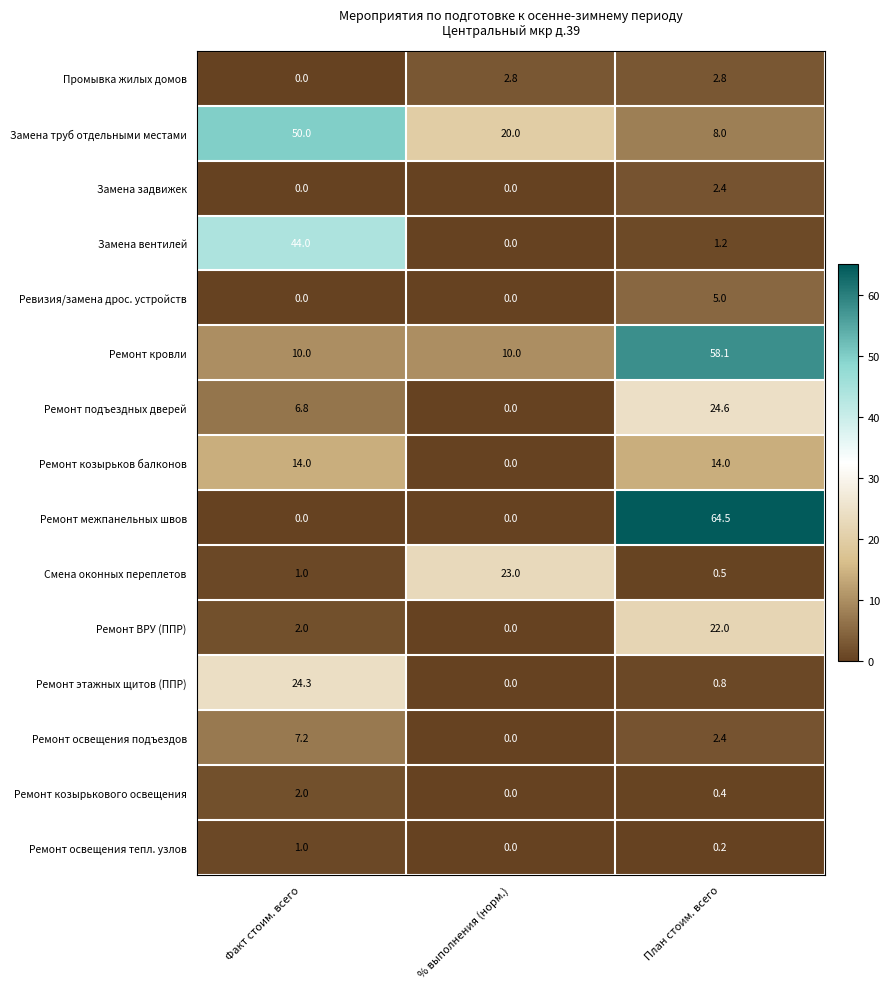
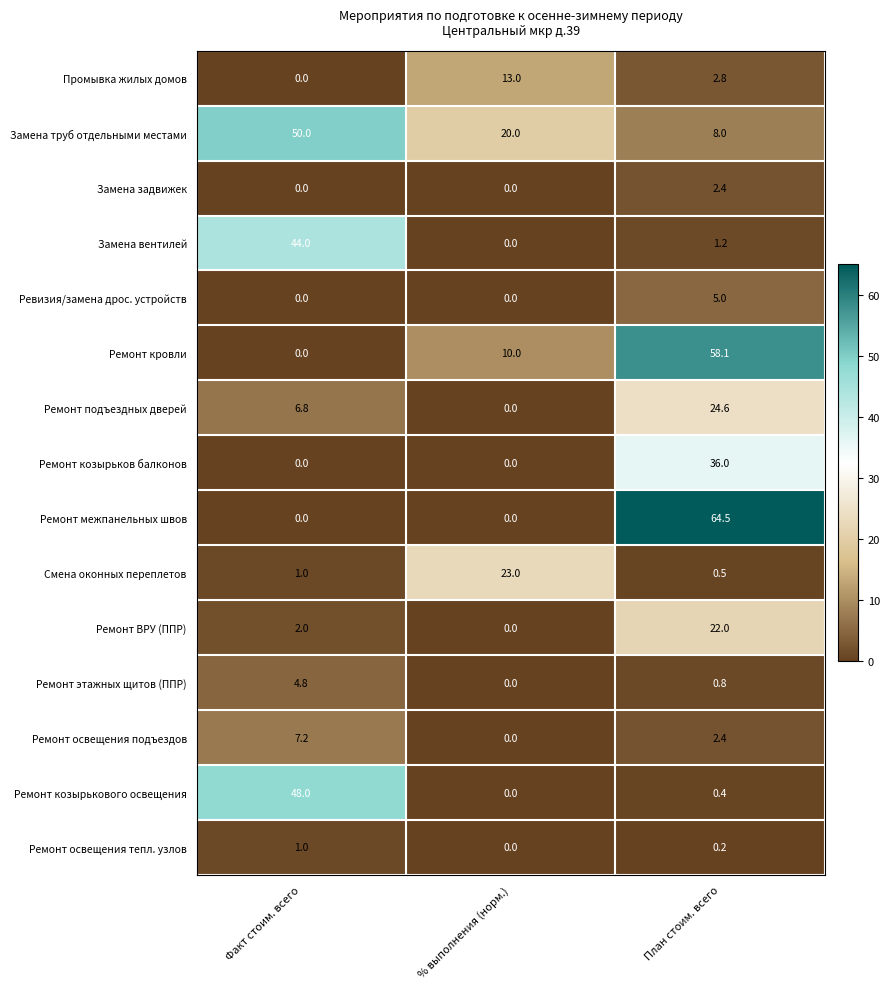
  {
    "Промывка жилых домов": {
      "Факт стоим. всего": 0.0,
-     "% выполнения (норм.)": 2.8,
+     "% выполнения (норм.)": 13.0,
      "План стоим. всего": 2.8
    },
    "Замена труб отдельными местами": {
      "Факт стоим. всего": 50.0,
      "% выполнения (норм.)": 20.0,
      "План стоим. всего": 8.0
    },
    "Замена задвижек": {
      "Факт стоим. всего": 0.0,
      "% выполнения (норм.)": 0.0,
      "План стоим. всего": 2.4
    },
    "Замена вентилей": {
      "Факт стоим. всего": 44.0,
      "% выполнения (норм.)": 0.0,
      "План стоим. всего": 1.2
    },
    "Ревизия/замена дрос. устройств": {
      "Факт стоим. всего": 0.0,
      "% выполнения (норм.)": 0.0,
      "План стоим. всего": 5.0
    },
    "Ремонт кровли": {
-     "Факт стоим. всего": 10.0,
+     "Факт стоим. всего": 0.0,
      "% выполнения (норм.)": 10.0,
      "План стоим. всего": 58.1
    },
    "Ремонт подъездных дверей": {
      "Факт стоим. всего": 6.8,
      "% выполнения (норм.)": 0.0,
      "План стоим. всего": 24.6
    },
    "Ремонт козырьков балконов": {
-     "Факт стоим. всего": 14.0,
+     "Факт стоим. всего": 0.0,
      "% выполнения (норм.)": 0.0,
-     "План стоим. всего": 14.0
+     "План стоим. всего": 36.0
    },
    "Ремонт межпанельных швов": {
      "Факт стоим. всего": 0.0,
      "% выполнения (норм.)": 0.0,
      "План стоим. всего": 64.5
    },
    "Смена оконных переплетов": {
      "Факт стоим. всего": 1.0,
      "% выполнения (норм.)": 23.0,
      "План стоим. всего": 0.5
    },
    "Ремонт ВРУ (ППР)": {
      "Факт стоим. всего": 2.0,
      "% выполнения (норм.)": 0.0,
      "План стоим. всего": 22.0
    },
    "Ремонт этажных щитов (ППР)": {
-     "Факт стоим. всего": 24.3,
+     "Факт стоим. всего": 4.8,
      "% выполнения (норм.)": 0.0,
      "План стоим. всего": 0.8
    },
    "Ремонт освещения подъездов": {
      "Факт стоим. всего": 7.2,
      "% выполнения (норм.)": 0.0,
      "План стоим. всего": 2.4
    },
    "Ремонт козырькового освещения": {
-     "Факт стоим. всего": 2.0,
+     "Факт стоим. всего": 48.0,
      "% выполнения (норм.)": 0.0,
      "План стоим. всего": 0.4
    },
    "Ремонт освещения тепл. узлов": {
      "Факт стоим. всего": 1.0,
      "% выполнения (норм.)": 0.0,
      "План стоим. всего": 0.2
    }
  }
